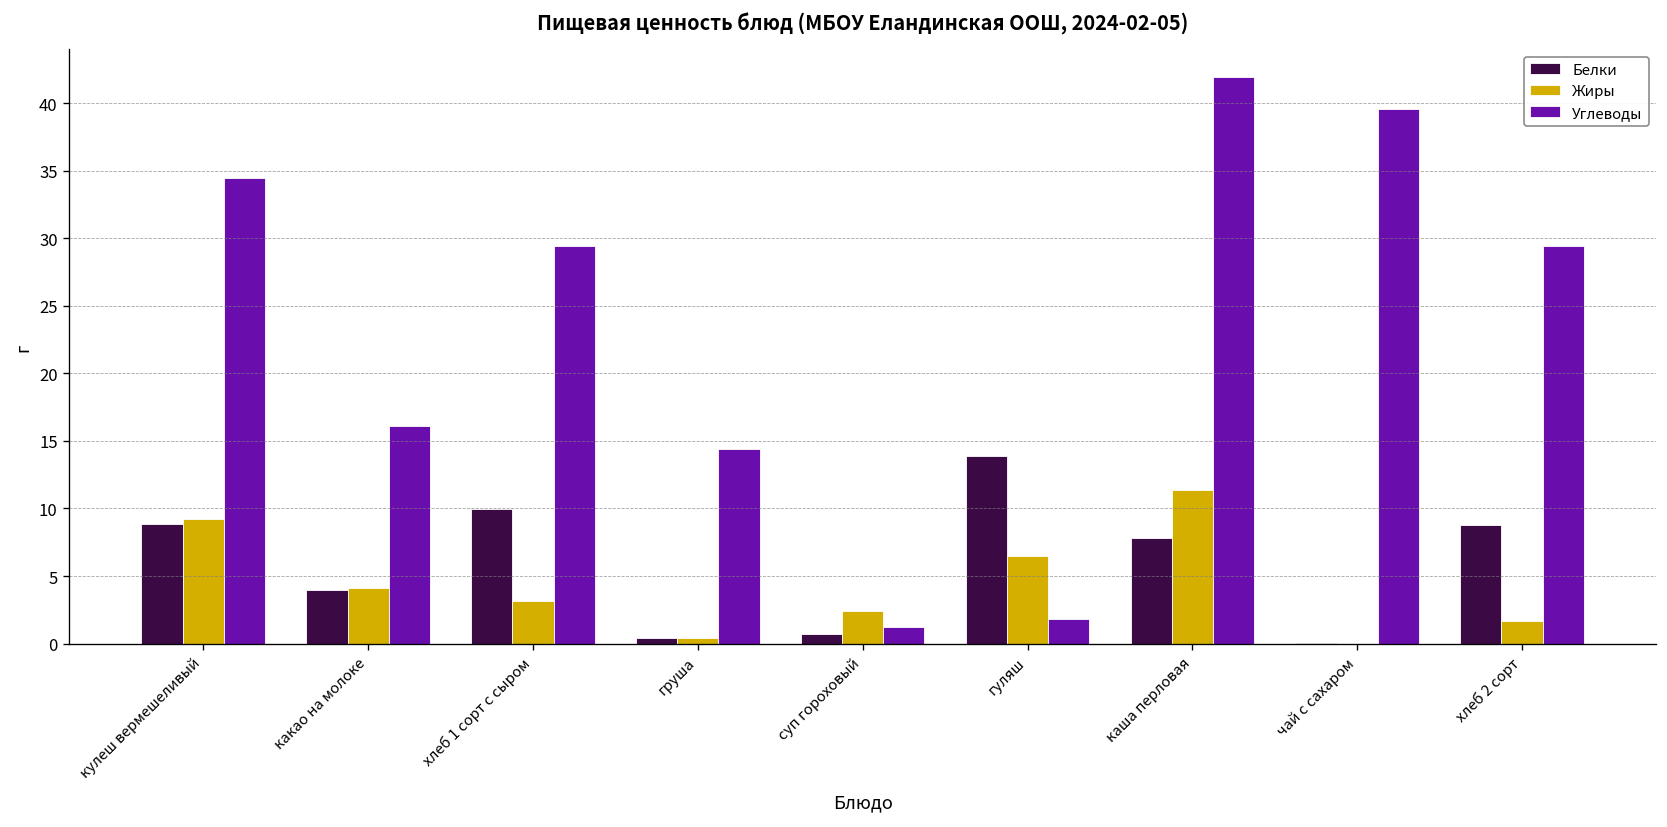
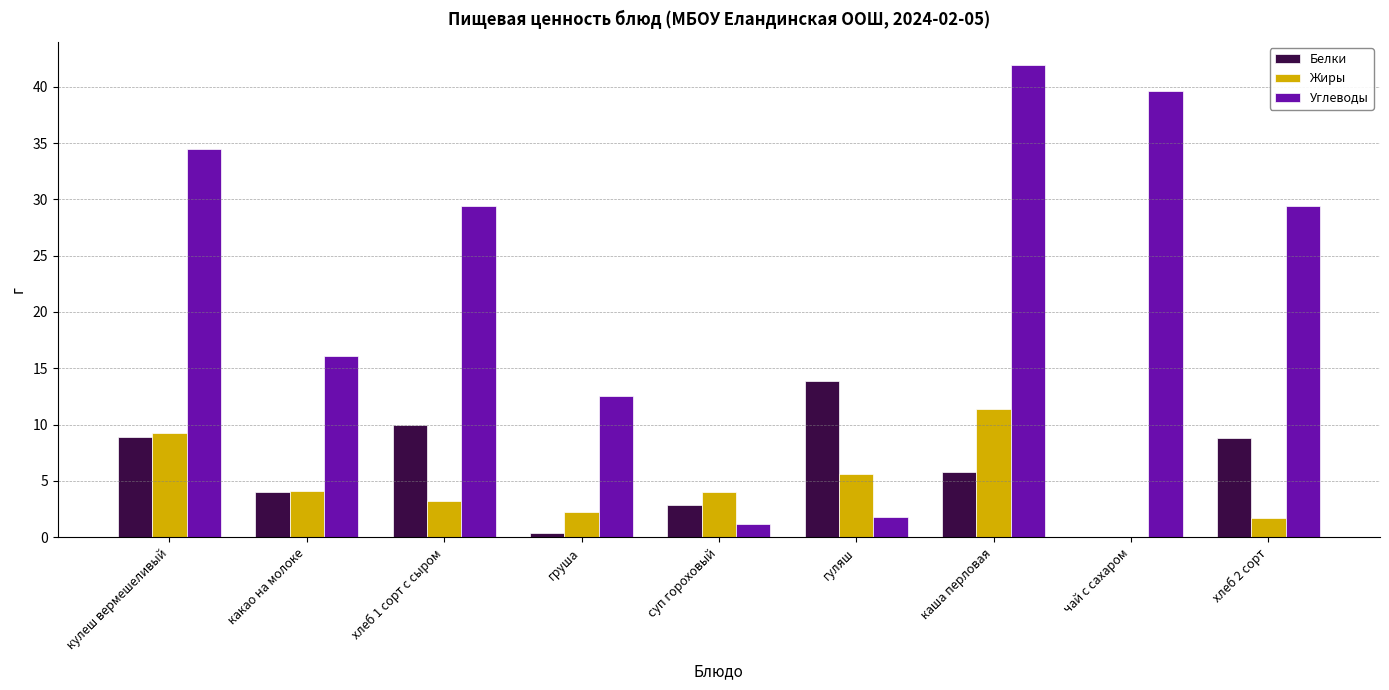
  {
    "Белки": {
      "кулеш вермешеливый": 8.9,
      "какао на молоке": 4.0,
      "хлеб 1 сорт с сыром": 10.0,
      "груша": 0.4,
-     "суп гороховый": 0.7,
+     "суп гороховый": 2.9,
      "гуляш": 13.9,
-     "каша перловая": 7.8,
+     "каша перловая": 5.8,
      "хлеб 2 сорт": 8.8
    },
    "Жиры": {
      "кулеш вермешеливый": 9.2,
      "какао на молоке": 4.1,
      "хлеб 1 сорт с сыром": 3.2,
-     "груша": 0.4,
-     "суп гороховый": 2.4,
-     "гуляш": 6.5,
+     "груша": 2.2,
+     "суп гороховый": 4.0,
+     "гуляш": 5.6,
      "каша перловая": 11.4,
      "чай с сахаром": 0.0,
      "хлеб 2 сорт": 1.7
    },
    "Углеводы": {
      "кулеш вермешеливый": 34.5,
      "какао на молоке": 16.1,
      "хлеб 1 сорт с сыром": 29.4,
-     "груша": 14.4,
+     "груша": 12.5,
      "суп гороховый": 1.2,
      "гуляш": 1.8,
      "каша перловая": 41.9,
      "чай с сахаром": 39.6,
      "хлеб 2 сорт": 29.4
    }
  }
